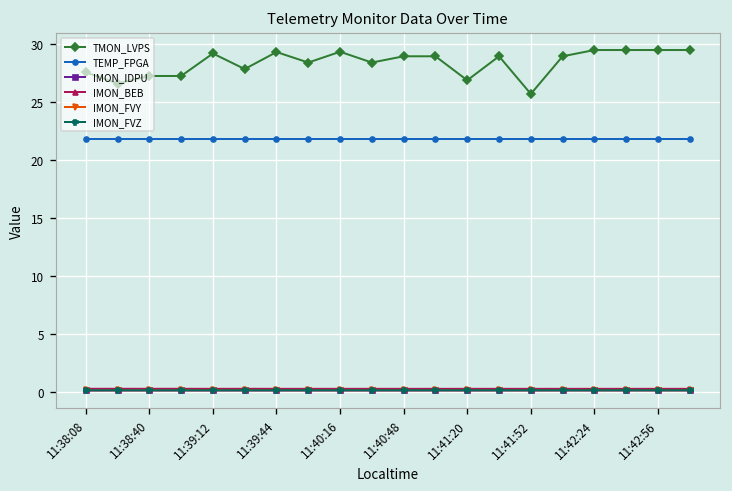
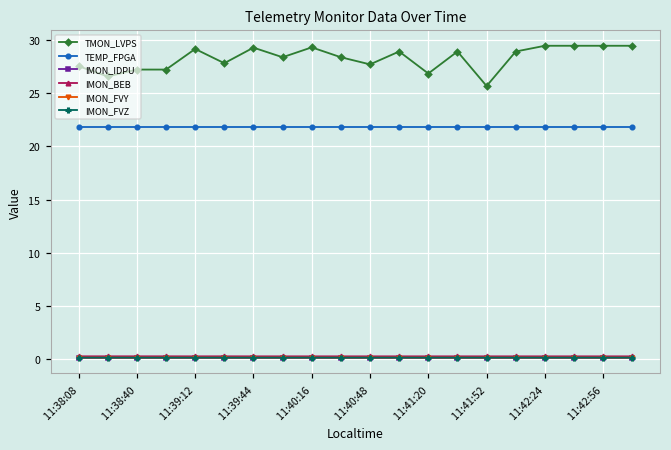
  {
    "TMON_LVPS": {
      "11:39:12": 29,
      "11:39:44": 29,
      "11:40:16": 29,
-     "11:40:48": 29,
+     "11:40:48": 28,
      "11:41:20": 27,
      "11:41:52": 26,
      "11:42:24": 29,
      "11:42:56": 29
    },
    "TEMP_FPGA": {
      "11:38:08": 22,
      "11:38:40": 22,
      "11:39:12": 22,
      "11:39:44": 22,
      "11:40:16": 22,
      "11:40:48": 22,
      "11:41:20": 22,
      "11:41:52": 22,
      "11:42:24": 22,
      "11:42:56": 22
    }
  }
